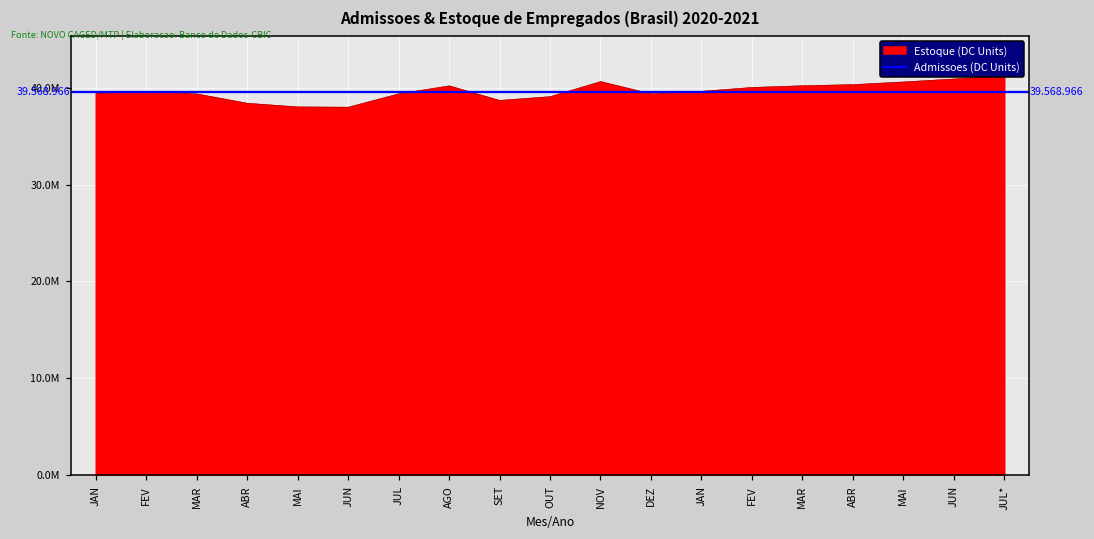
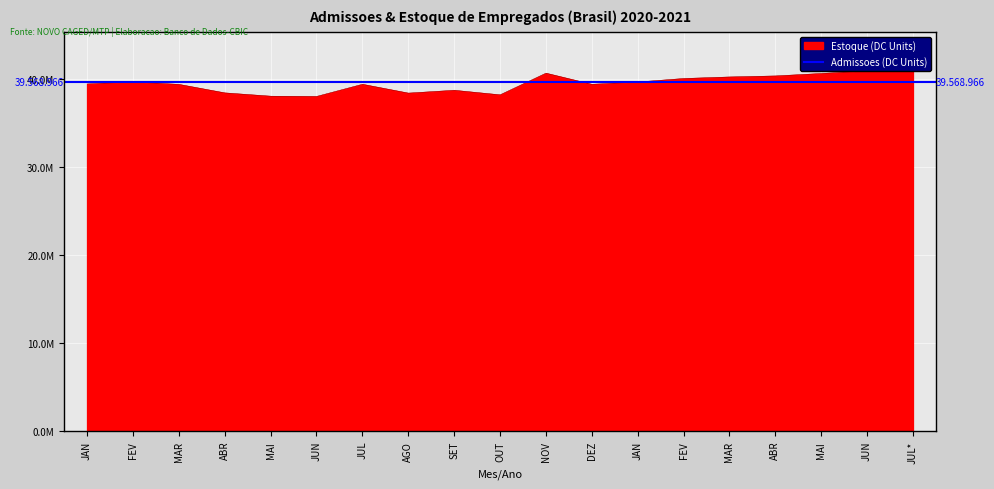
  {
    "JUL": 39000000,
-   "AGO": 40000000,
+   "AGO": 38000000,
    "SET": 39000000,
-   "OUT": 39000000,
+   "OUT": 38000000,
    "NOV": 41000000,
    "DEZ": 39000000
  }
